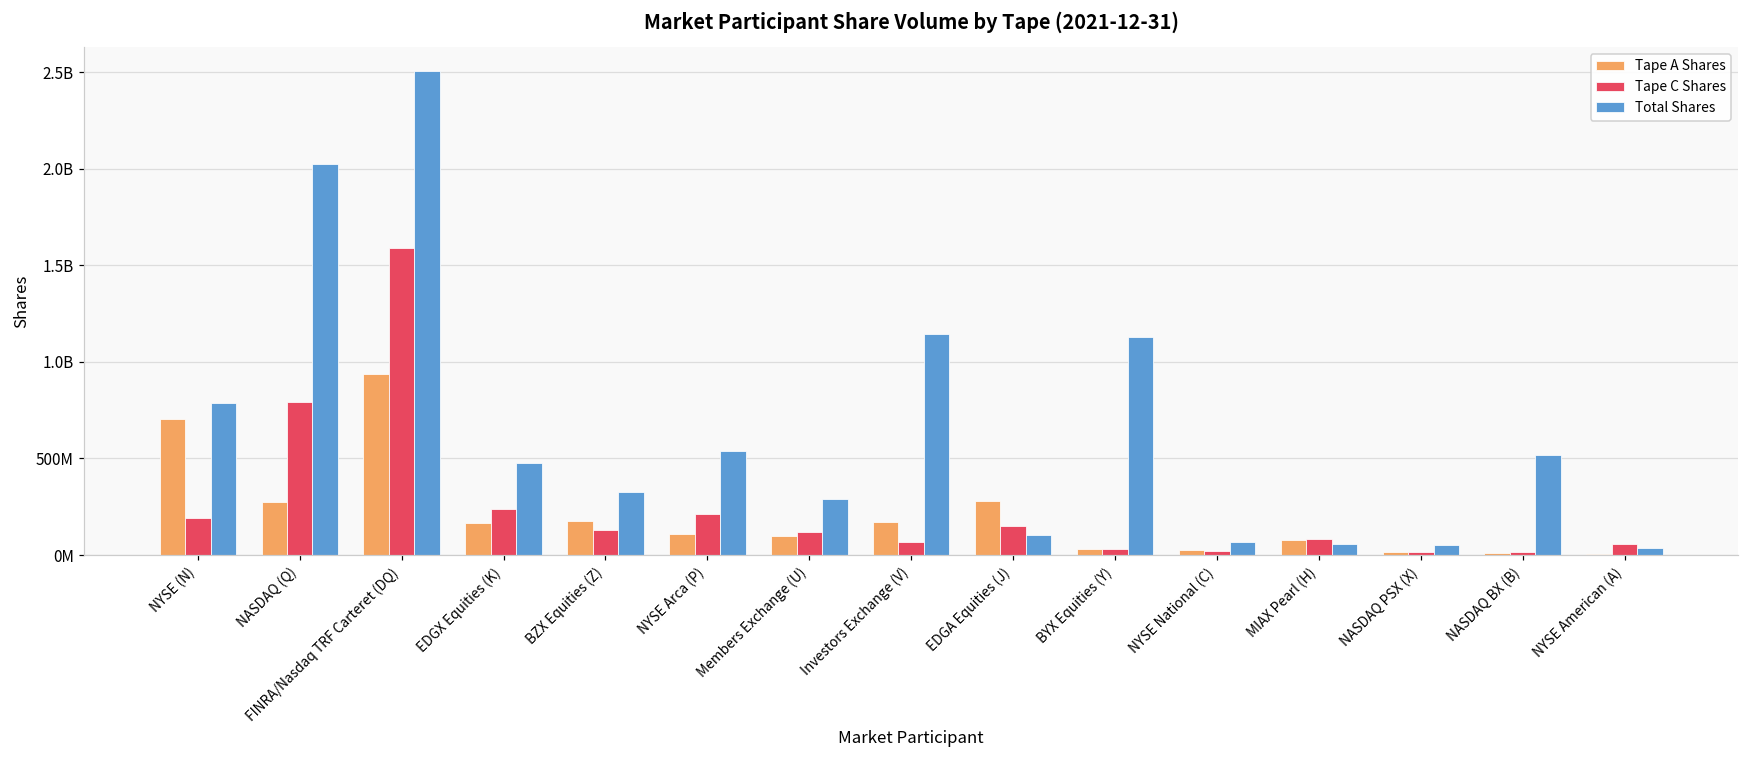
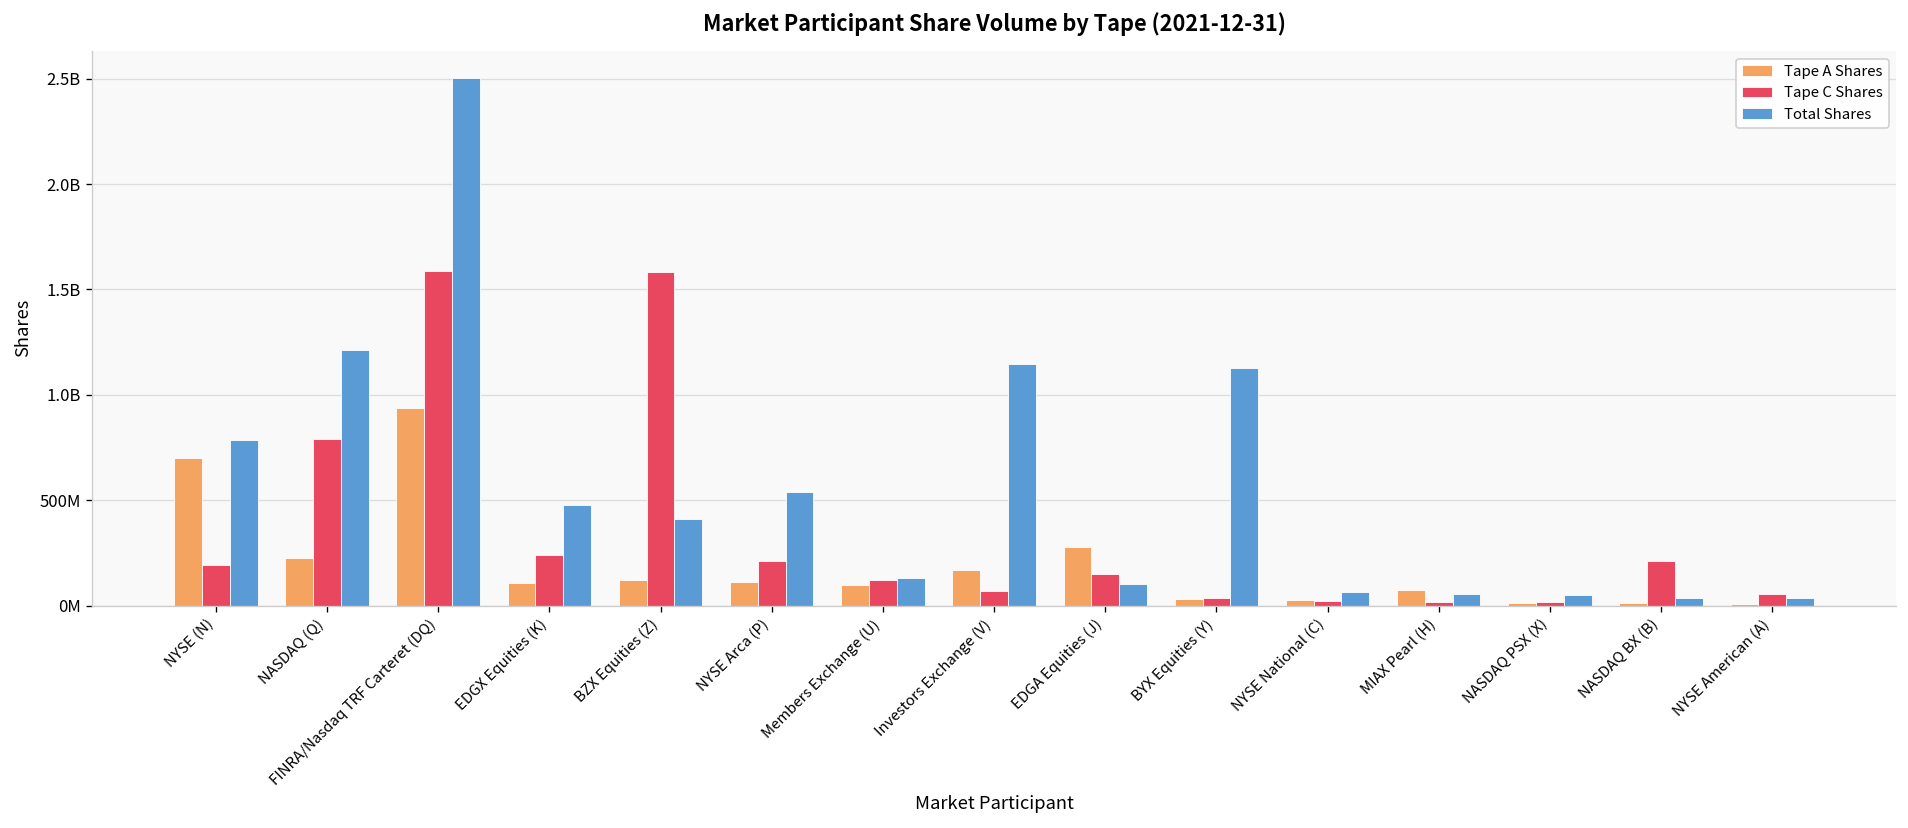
  {
    "Tape A Shares": {
      "NYSE (N)": 700000000,
-     "NASDAQ (Q)": 270000000,
+     "NASDAQ (Q)": 230000000,
      "FINRA/Nasdaq TRF Carteret (DQ)": 940000000,
-     "EDGX Equities (K)": 170000000,
-     "BZX Equities (Z)": 180000000,
+     "EDGX Equities (K)": 110000000,
+     "BZX Equities (Z)": 120000000,
      "NYSE Arca (P)": 110000000,
      "Members Exchange (U)": 100000000,
      "Investors Exchange (V)": 170000000,
      "EDGA Equities (J)": 280000000,
      "BYX Equities (Y)": 30000000,
      "NYSE National (C)": 20000000,
      "MIAX Pearl (H)": 80000000
    },
    "Tape C Shares": {
      "NYSE (N)": 190000000,
      "NASDAQ (Q)": 790000000,
      "FINRA/Nasdaq TRF Carteret (DQ)": 1590000000,
      "EDGX Equities (K)": 240000000,
-     "BZX Equities (Z)": 130000000,
+     "BZX Equities (Z)": 1580000000,
      "NYSE Arca (P)": 210000000,
      "Members Exchange (U)": 120000000,
      "Investors Exchange (V)": 70000000,
      "EDGA Equities (J)": 150000000,
      "BYX Equities (Y)": 30000000,
      "NYSE National (C)": 20000000,
-     "MIAX Pearl (H)": 90000000,
+     "MIAX Pearl (H)": 20000000,
      "NASDAQ PSX (X)": 20000000,
-     "NASDAQ BX (B)": 10000000,
+     "NASDAQ BX (B)": 210000000,
      "NYSE American (A)": 60000000
    },
    "Total Shares": {
      "NYSE (N)": 780000000,
-     "NASDAQ (Q)": 2030000000,
+     "NASDAQ (Q)": 1210000000,
      "FINRA/Nasdaq TRF Carteret (DQ)": 2510000000,
      "EDGX Equities (K)": 480000000,
-     "BZX Equities (Z)": 330000000,
+     "BZX Equities (Z)": 410000000,
      "NYSE Arca (P)": 540000000,
-     "Members Exchange (U)": 290000000,
+     "Members Exchange (U)": 130000000,
      "Investors Exchange (V)": 1150000000,
      "EDGA Equities (J)": 100000000,
      "BYX Equities (Y)": 1130000000,
      "NYSE National (C)": 70000000,
      "MIAX Pearl (H)": 60000000,
      "NASDAQ PSX (X)": 50000000,
-     "NASDAQ BX (B)": 520000000,
+     "NASDAQ BX (B)": 30000000,
      "NYSE American (A)": 40000000
    }
  }
